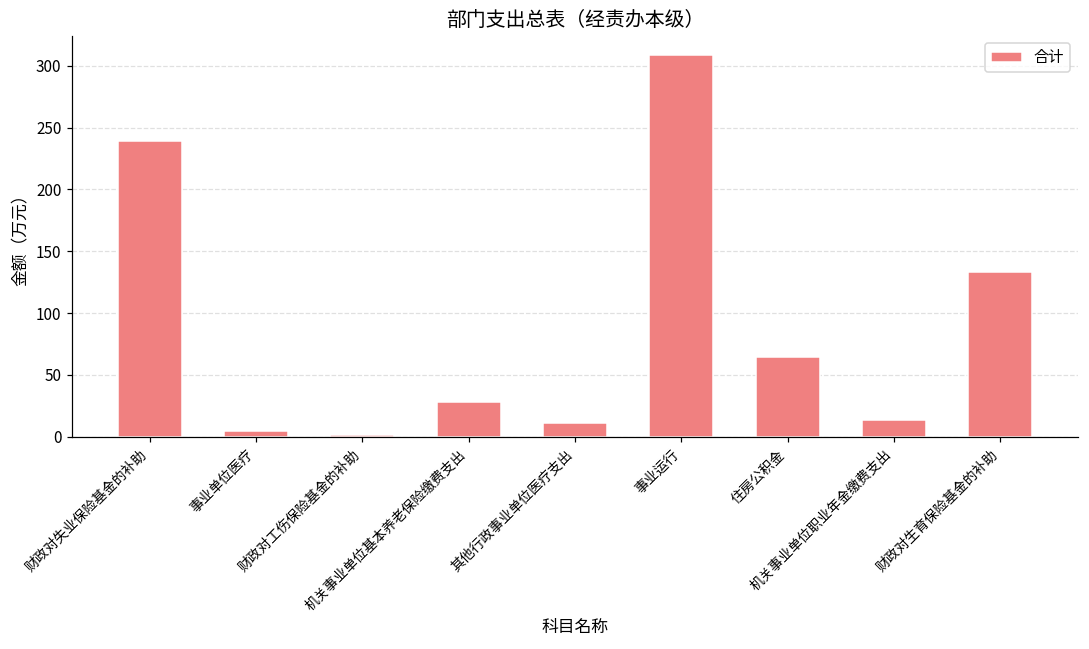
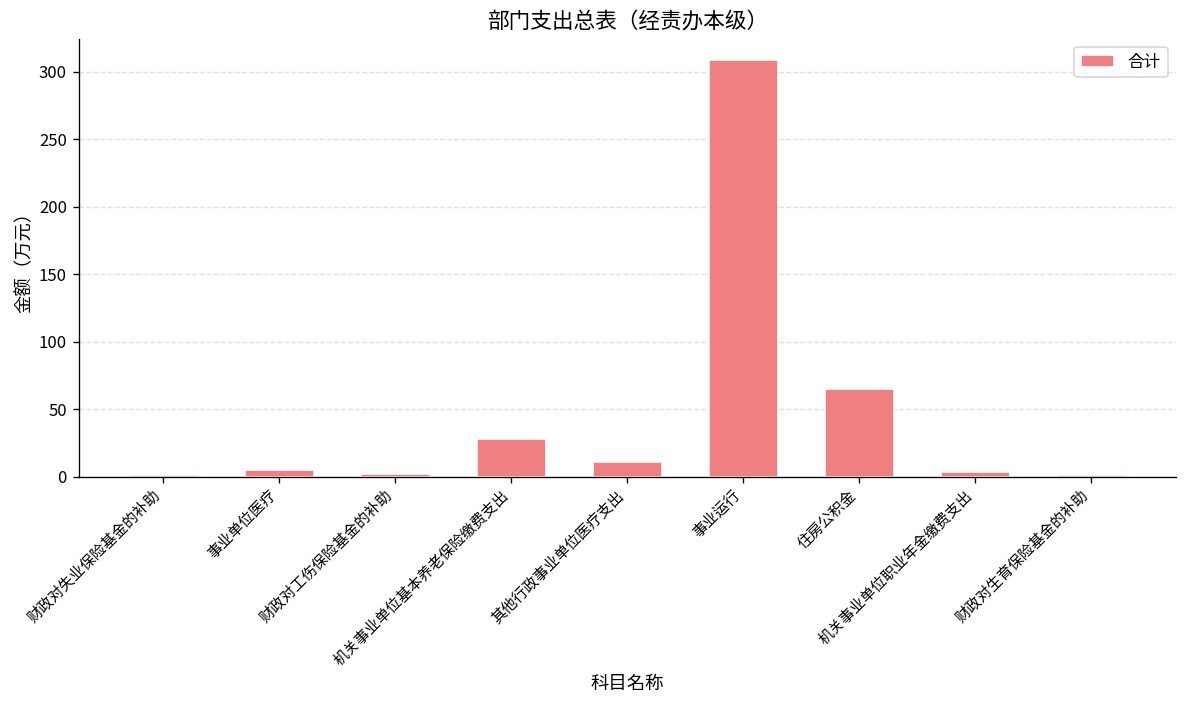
  {
-   "财政对失业保险基金的补助": 239,
+   "财政对失业保险基金的补助": 1,
    "事业单位医疗": 4,
    "机关事业单位基本养老保险缴费支出": 28,
    "其他行政事业单位医疗支出": 11,
    "事业运行": 309,
    "住房公积金": 65,
-   "机关事业单位职业年金缴费支出": 14,
-   "财政对生育保险基金的补助": 133
+   "机关事业单位职业年金缴费支出": 4,
+   "财政对生育保险基金的补助": 1
  }
